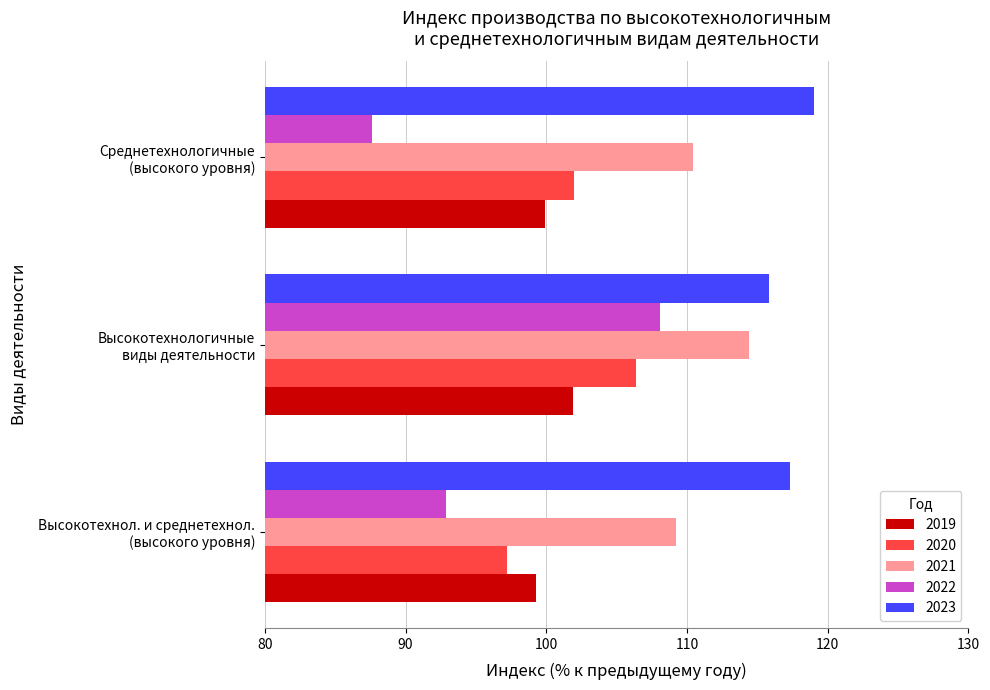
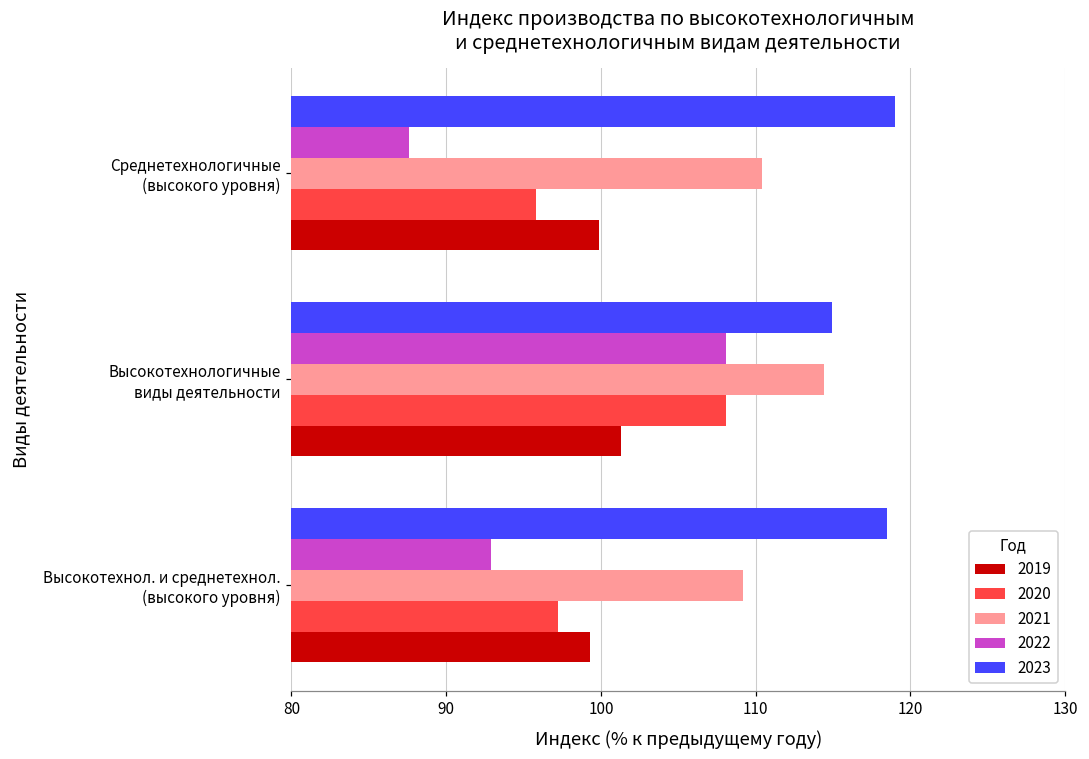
  {
    "2019": {
      "Среднетехнологичные (высокого уровня)": 99.9,
-     "Высокотехнологичные виды деятельности": 101.9,
+     "Высокотехнологичные виды деятельности": 101.3,
      "Высокотехнол. и среднетехнол. (высокого уровня)": 99.3
    },
    "2020": {
-     "Среднетехнологичные (высокого уровня)": 102.0,
-     "Высокотехнологичные виды деятельности": 106.4,
+     "Среднетехнологичные (высокого уровня)": 95.8,
+     "Высокотехнологичные виды деятельности": 108.1,
      "Высокотехнол. и среднетехнол. (высокого уровня)": 97.2
    },
    "2021": {
      "Среднетехнологичные (высокого уровня)": 110.4,
      "Высокотехнологичные виды деятельности": 114.4,
      "Высокотехнол. и среднетехнол. (высокого уровня)": 109.2
    },
    "2022": {
      "Среднетехнологичные (высокого уровня)": 87.6,
      "Высокотехнологичные виды деятельности": 108.1,
      "Высокотехнол. и среднетехнол. (высокого уровня)": 92.9
    },
    "2023": {
      "Среднетехнологичные (высокого уровня)": 119.0,
-     "Высокотехнологичные виды деятельности": 115.8,
-     "Высокотехнол. и среднетехнол. (высокого уровня)": 117.3
+     "Высокотехнологичные виды деятельности": 114.9,
+     "Высокотехнол. и среднетехнол. (высокого уровня)": 118.5
    }
  }
